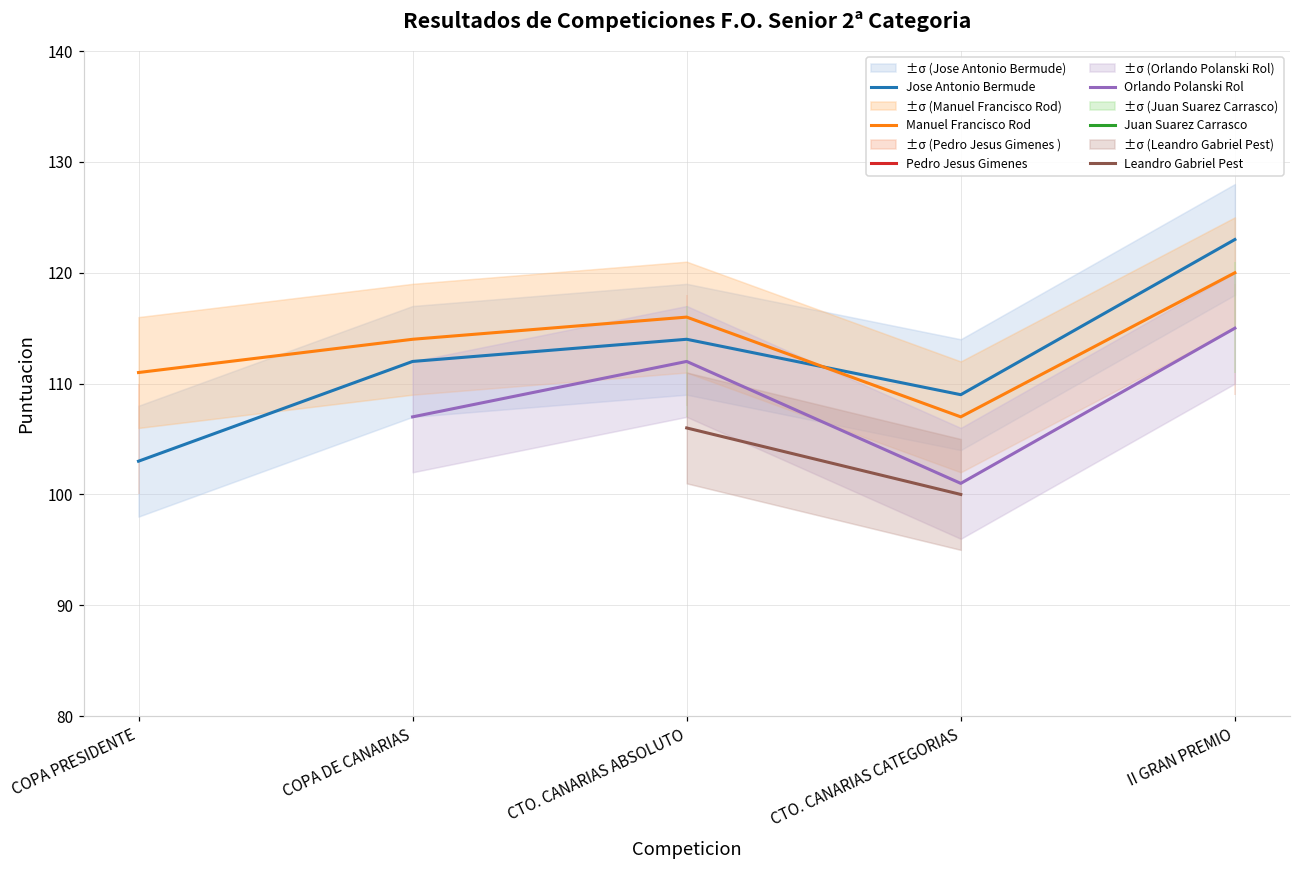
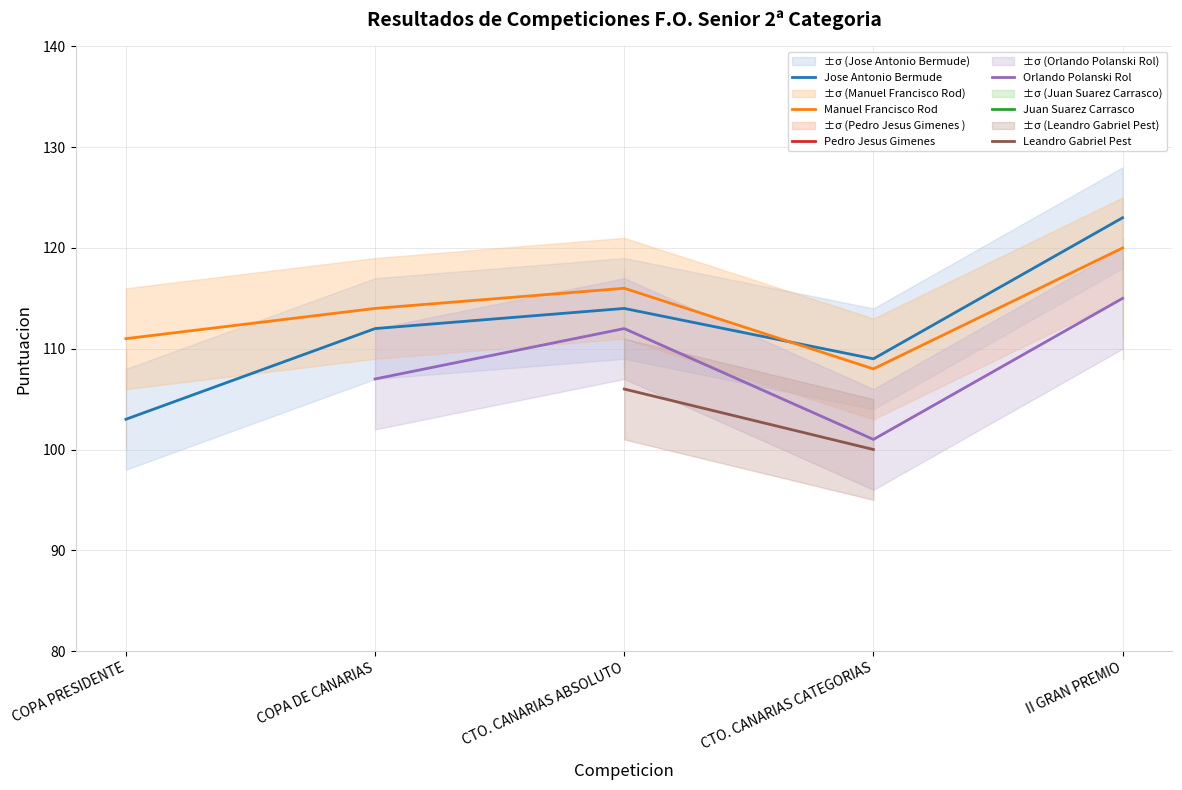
  {
    "Jose Antonio Bermude": {
      "COPA PRESIDENTE": 103,
      "CTO. CANARIAS ABSOLUTO": 114,
      "CTO. CANARIAS CATEGORIAS": 109,
      "II GRAN PREMIO": 123
    },
    "Manuel Francisco Rod": {
      "COPA PRESIDENTE": 111,
      "COPA DE CANARIAS": 114,
      "CTO. CANARIAS ABSOLUTO": 116,
-     "CTO. CANARIAS CATEGORIAS": 107
+     "CTO. CANARIAS CATEGORIAS": 108
    },
    "Pedro Jesus Gimenes": {
      "COPA PRESIDENTE": 105,
      "CTO. CANARIAS ABSOLUTO": 113,
      "II GRAN PREMIO": 114
    },
    "Orlando Polanski Rol": {
      "COPA DE CANARIAS": 107,
      "CTO. CANARIAS CATEGORIAS": 101,
      "II GRAN PREMIO": 115
    },
    "Juan Suarez Carrasco": {
      "II GRAN PREMIO": 116
    },
    "Leandro Gabriel Pest": {
      "CTO. CANARIAS ABSOLUTO": 106,
      "CTO. CANARIAS CATEGORIAS": 100
    }
  }
